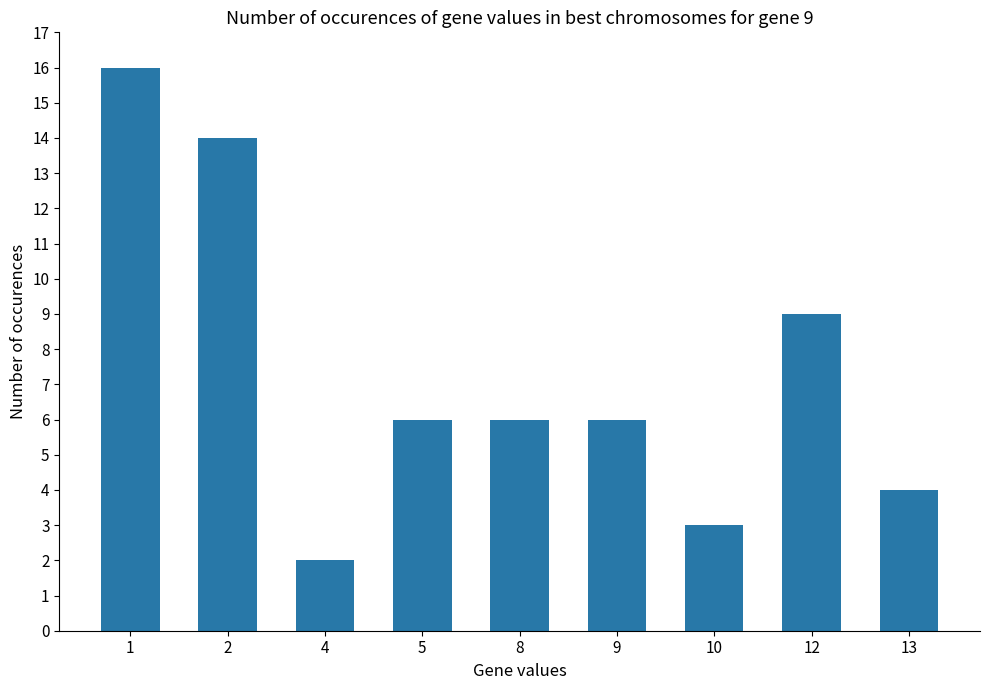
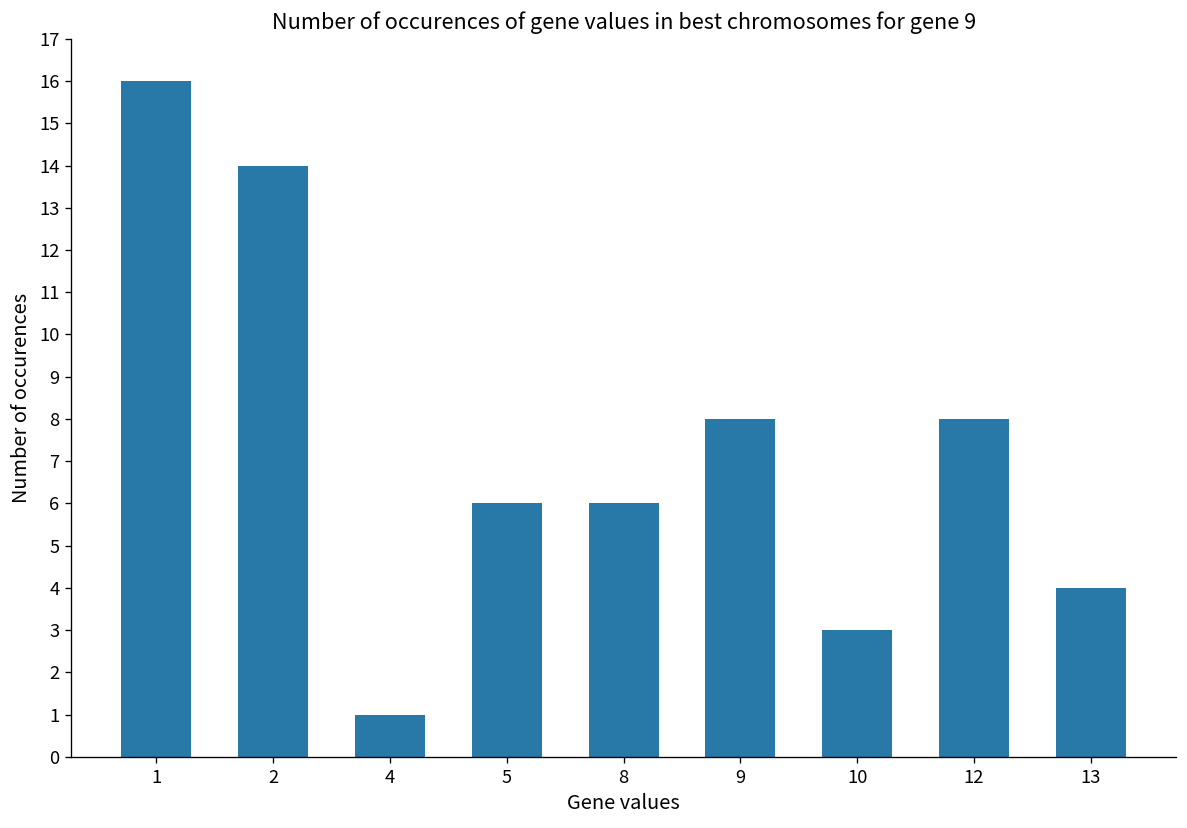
  {
    "1": 16,
    "2": 14,
-   "4": 2,
+   "4": 1,
    "5": 6,
    "8": 6,
-   "9": 6,
+   "9": 8,
    "10": 3,
-   "12": 9,
+   "12": 8,
    "13": 4
  }
